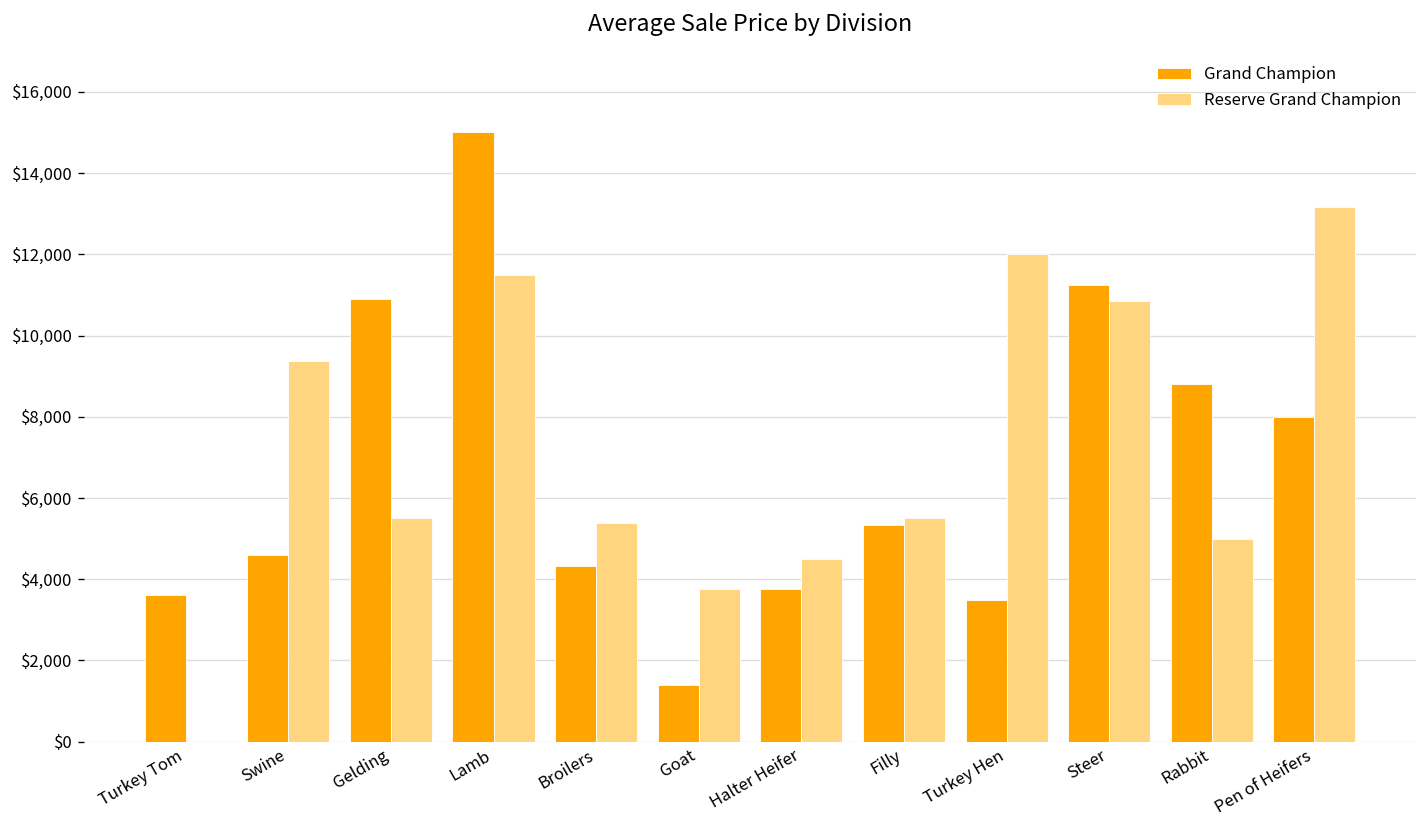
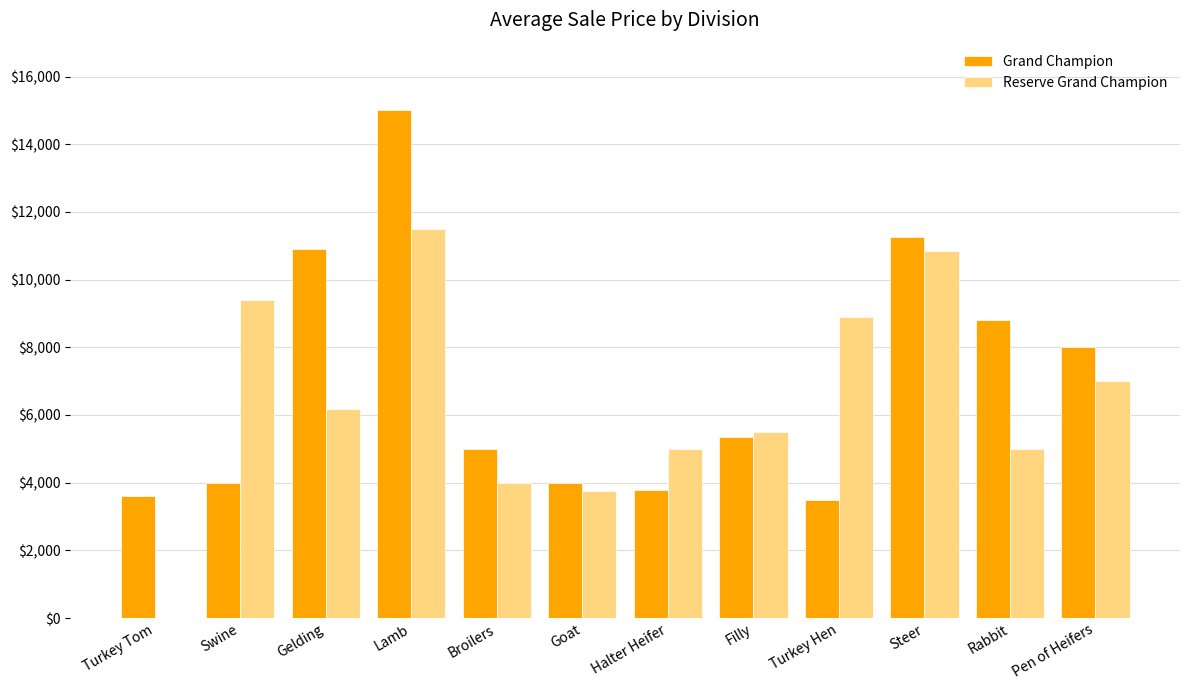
  {
    "Grand Champion": {
      "Turkey Tom": "$3,600",
-     "Swine": "$4,600",
+     "Swine": "$4,000",
      "Gelding": "$10,900",
      "Lamb": "$15,000",
-     "Broilers": "$4,300",
-     "Goat": "$1,400",
+     "Broilers": "$5,000",
+     "Goat": "$4,000",
      "Halter Heifer": "$3,800",
      "Filly": "$5,300",
      "Turkey Hen": "$3,500",
      "Steer": "$11,200",
      "Rabbit": "$8,800",
      "Pen of Heifers": "$8,000"
    },
    "Reserve Grand Champion": {
      "Turkey Tom": "$0",
      "Swine": "$9,400",
-     "Gelding": "$5,500",
+     "Gelding": "$6,200",
      "Lamb": "$11,500",
-     "Broilers": "$5,400",
+     "Broilers": "$4,000",
      "Goat": "$3,800",
-     "Halter Heifer": "$4,500",
+     "Halter Heifer": "$5,000",
      "Filly": "$5,500",
-     "Turkey Hen": "$12,000",
+     "Turkey Hen": "$8,900",
      "Steer": "$10,900",
      "Rabbit": "$5,000",
-     "Pen of Heifers": "$13,200"
+     "Pen of Heifers": "$7,000"
    }
  }
